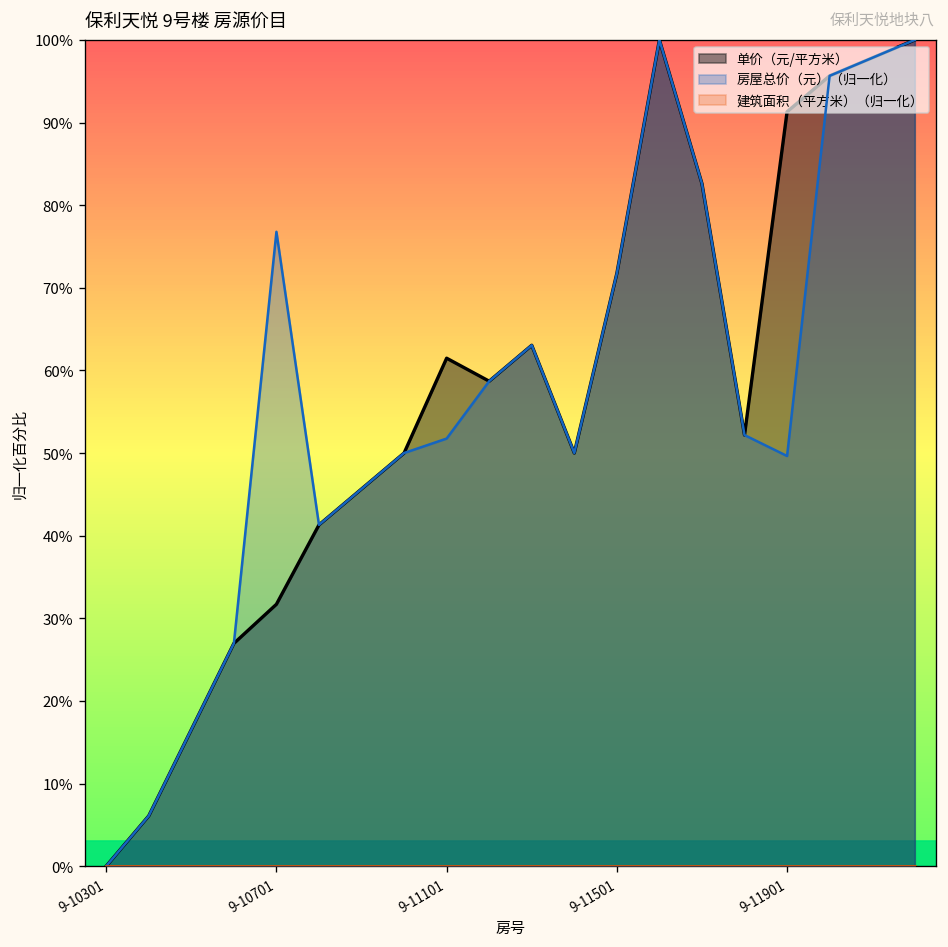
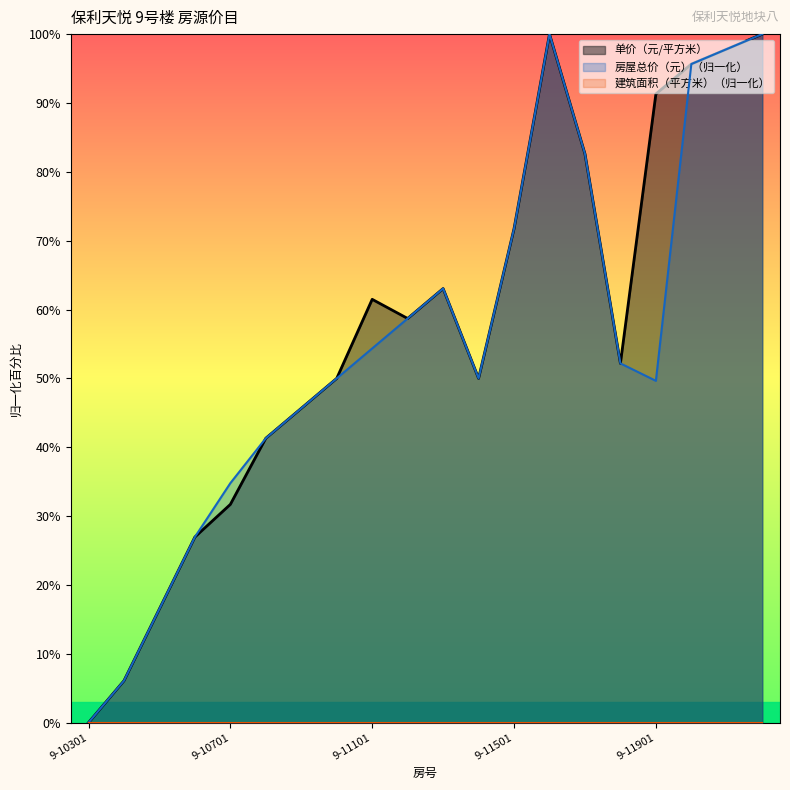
  {
    "单价（元/平方米）": {
      "9-10701": "32%",
      "9-11101": "61%",
      "9-11901": "91%"
    },
    "房屋总价（元）（归一化）": {
-     "9-10701": "77%",
-     "9-11101": "52%",
+     "9-10701": "35%",
+     "9-11101": "54%",
      "9-11901": "50%"
    }
  }
